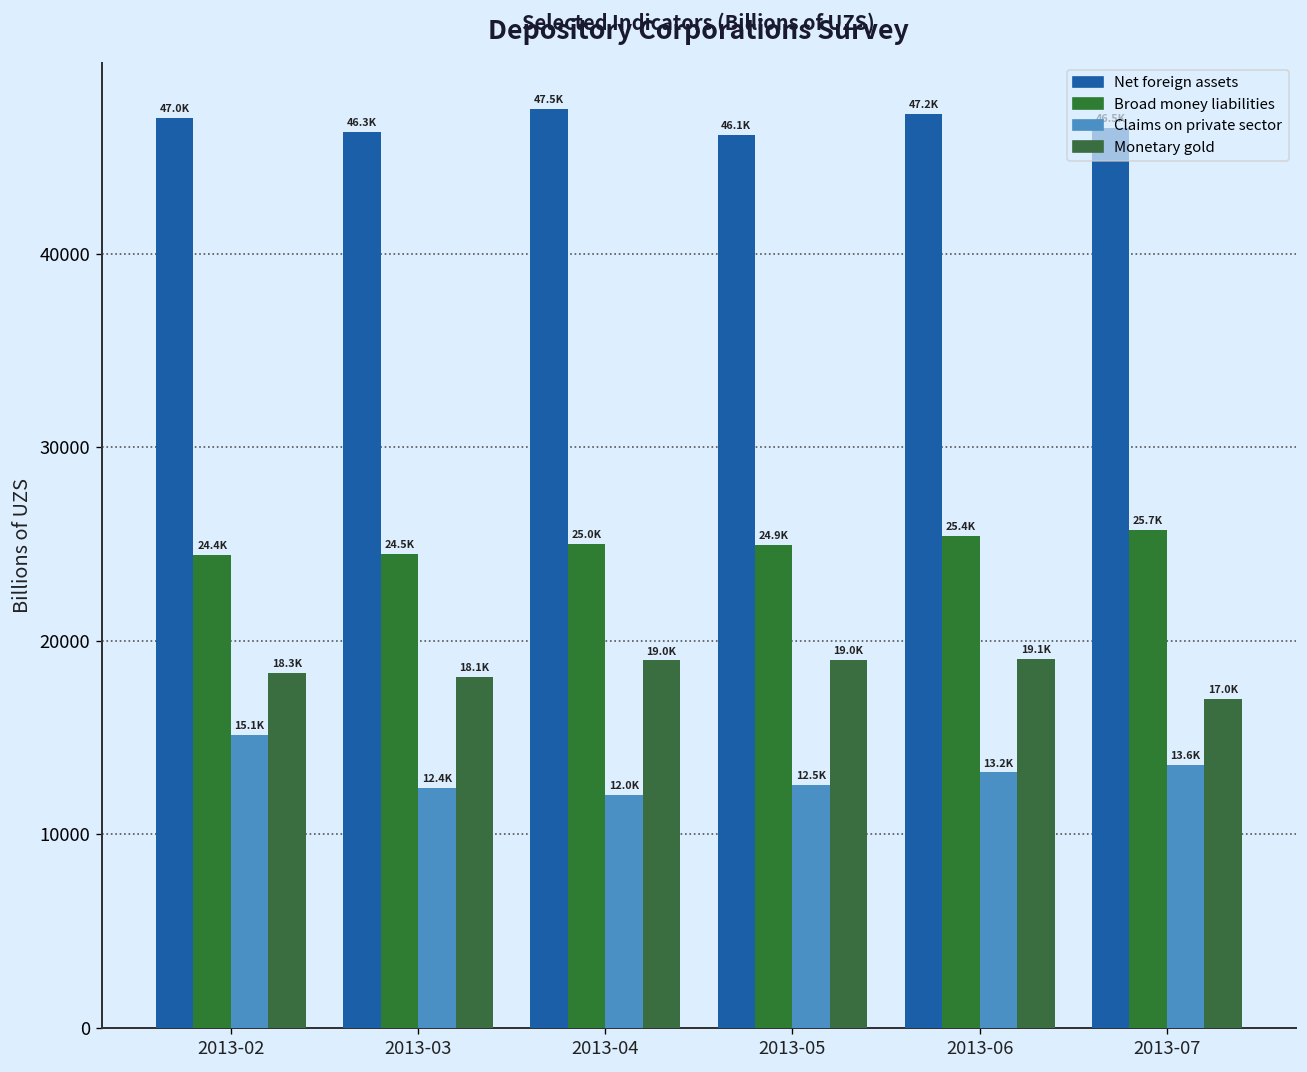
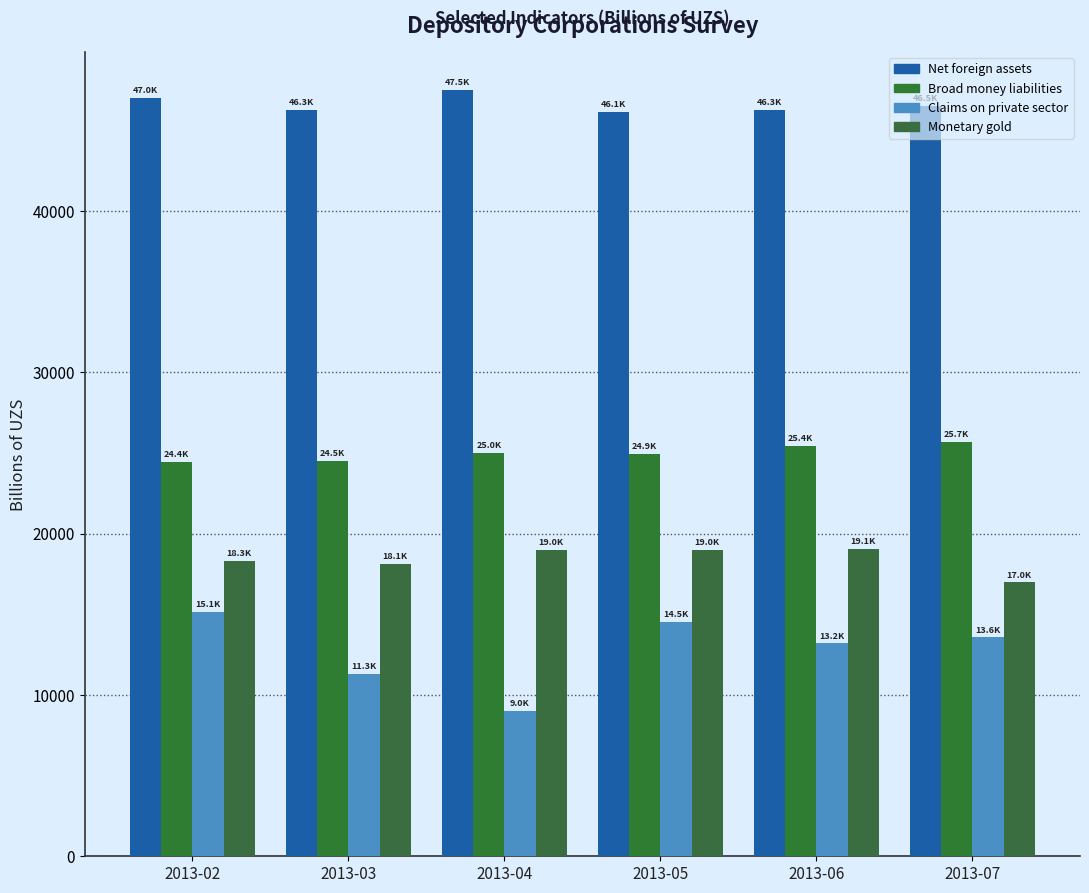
  {
    "Net foreign assets": {
      "2013-02": "47.0K",
      "2013-03": "46.3K",
      "2013-04": "47.5K",
      "2013-05": "46.1K",
-     "2013-06": "47.2K"
+     "2013-06": "46.3K"
    },
    "Claims on private sector": {
      "2013-02": "15.1K",
-     "2013-03": "12.4K",
-     "2013-04": "12.0K",
-     "2013-05": "12.5K",
+     "2013-03": "11.3K",
+     "2013-04": "9.0K",
+     "2013-05": "14.5K",
      "2013-06": "13.2K",
      "2013-07": "13.6K"
    }
  }
